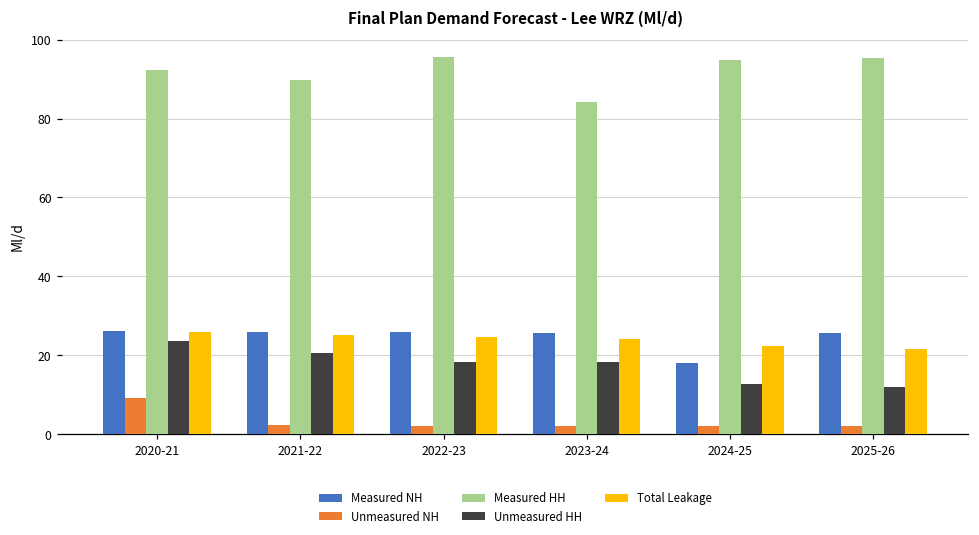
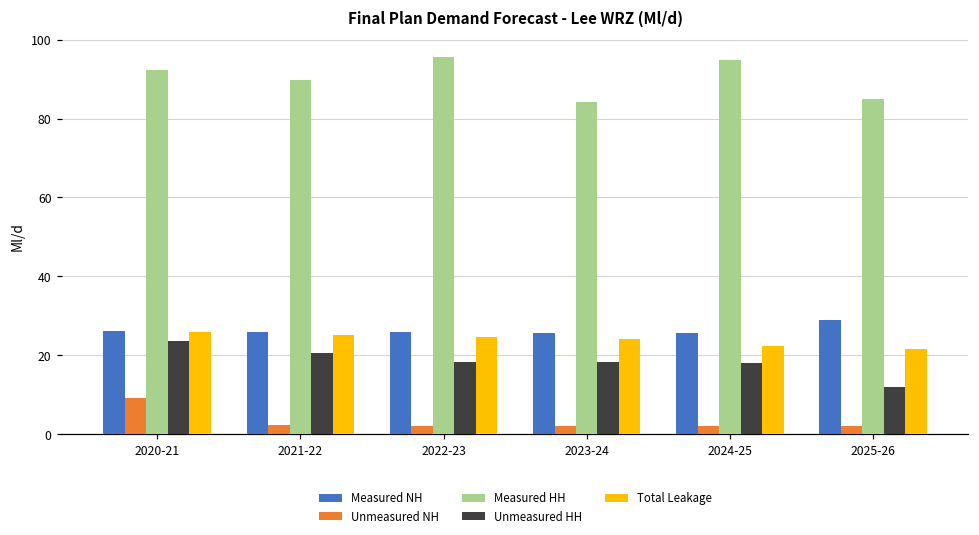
  {
    "Measured NH": {
      "2020-21": 26,
      "2021-22": 26,
      "2022-23": 26,
      "2023-24": 26,
-     "2024-25": 18,
-     "2025-26": 26
+     "2024-25": 26,
+     "2025-26": 29
    },
    "Unmeasured NH": {
      "2020-21": 9,
      "2021-22": 2,
      "2022-23": 2,
      "2023-24": 2,
      "2024-25": 2,
      "2025-26": 2
    },
    "Measured HH": {
      "2020-21": 92,
      "2021-22": 90,
      "2022-23": 96,
      "2023-24": 84,
      "2024-25": 95,
-     "2025-26": 95
+     "2025-26": 85
    },
    "Unmeasured HH": {
      "2020-21": 24,
      "2021-22": 20,
      "2022-23": 18,
      "2023-24": 18,
-     "2024-25": 13,
+     "2024-25": 18,
      "2025-26": 12
    },
    "Total Leakage": {
      "2020-21": 26,
      "2021-22": 25,
      "2022-23": 25,
      "2023-24": 24,
      "2024-25": 22,
      "2025-26": 21
    }
  }
